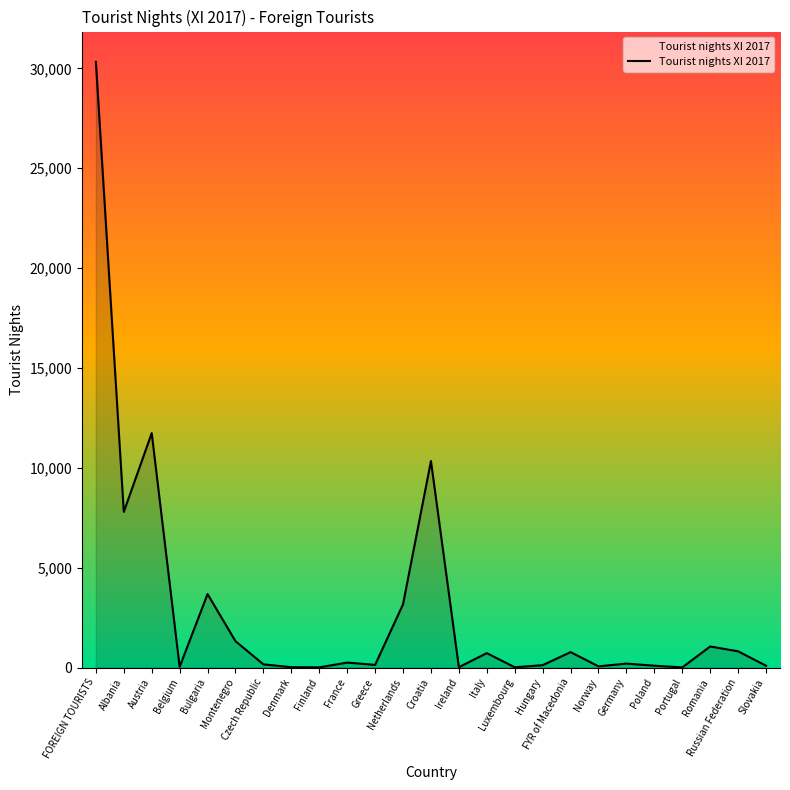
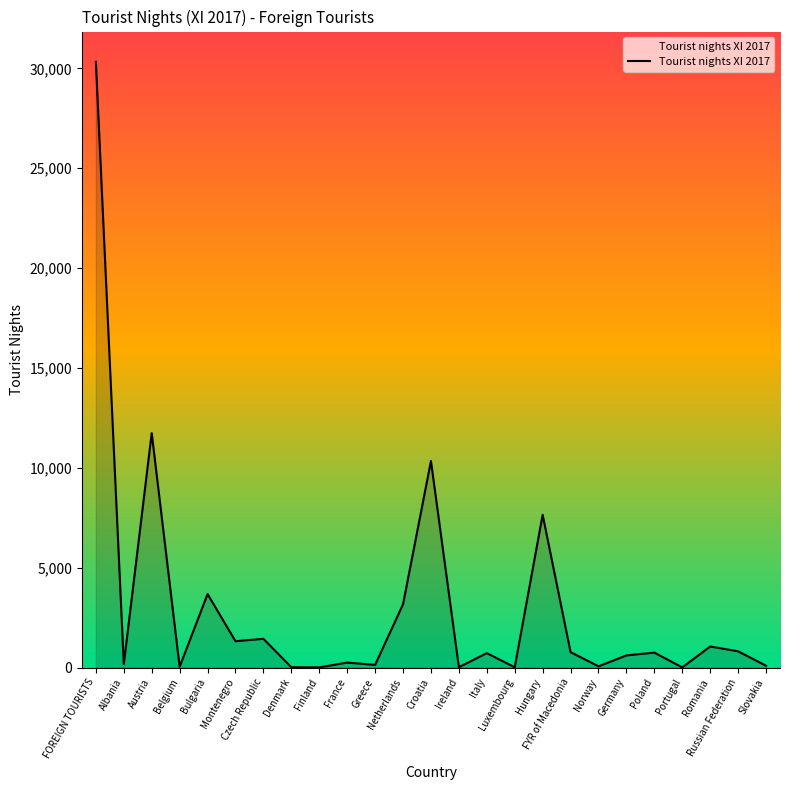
  {
    "FOREIGN TOURISTS": "30,300",
-   "Albania": "7,800",
+   "Albania": "200",
    "Austria": "11,700",
    "Belgium": "0",
    "Bulgaria": "3,700",
    "Montenegro": "1,300",
-   "Czech Republic": "200",
+   "Czech Republic": "1,400",
    "Denmark": "0",
    "Finland": "0",
    "France": "300",
    "Greece": "100",
    "Netherlands": "3,200",
    "Croatia": "10,300",
    "Ireland": "0",
    "Italy": "700",
    "Luxembourg": "0",
-   "Hungary": "100",
+   "Hungary": "7,600",
    "FYR of Macedonia": "800",
    "Norway": "100",
-   "Germany": "200",
-   "Poland": "100",
+   "Germany": "600",
+   "Poland": "700",
    "Portugal": "0",
    "Romania": "1,100",
    "Russian Federation": "800",
    "Slovakia": "100"
  }
